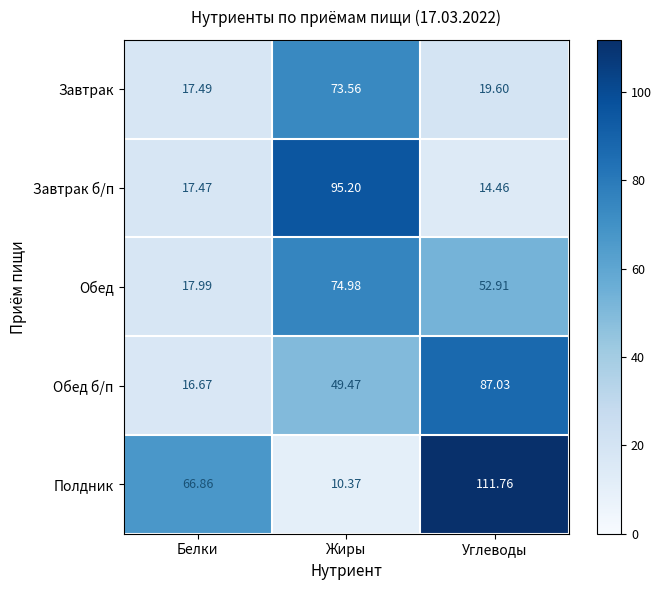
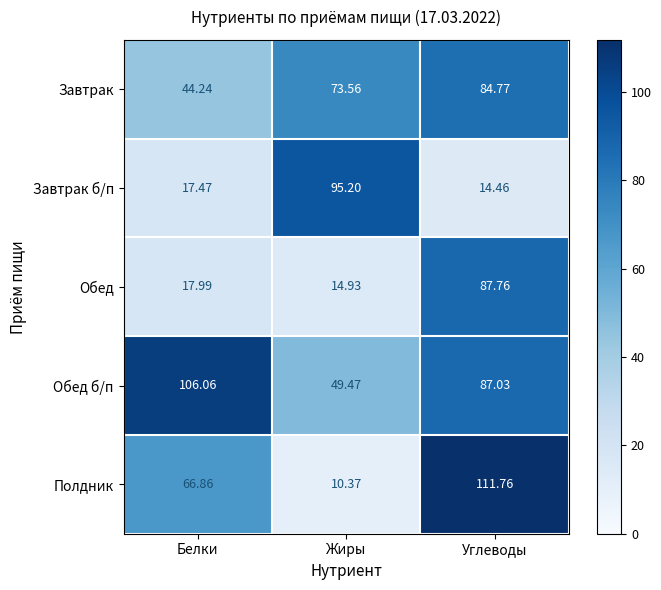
  {
    "Завтрак": {
-     "Белки": 17.49,
+     "Белки": 44.24,
      "Жиры": 73.56,
-     "Углеводы": 19.60
+     "Углеводы": 84.77
    },
    "Завтрак б/п": {
      "Белки": 17.47,
      "Жиры": 95.20,
      "Углеводы": 14.46
    },
    "Обед": {
      "Белки": 17.99,
-     "Жиры": 74.98,
-     "Углеводы": 52.91
+     "Жиры": 14.93,
+     "Углеводы": 87.76
    },
    "Обед б/п": {
-     "Белки": 16.67,
+     "Белки": 106.06,
      "Жиры": 49.47,
      "Углеводы": 87.03
    },
    "Полдник": {
      "Белки": 66.86,
      "Жиры": 10.37,
      "Углеводы": 111.76
    }
  }
